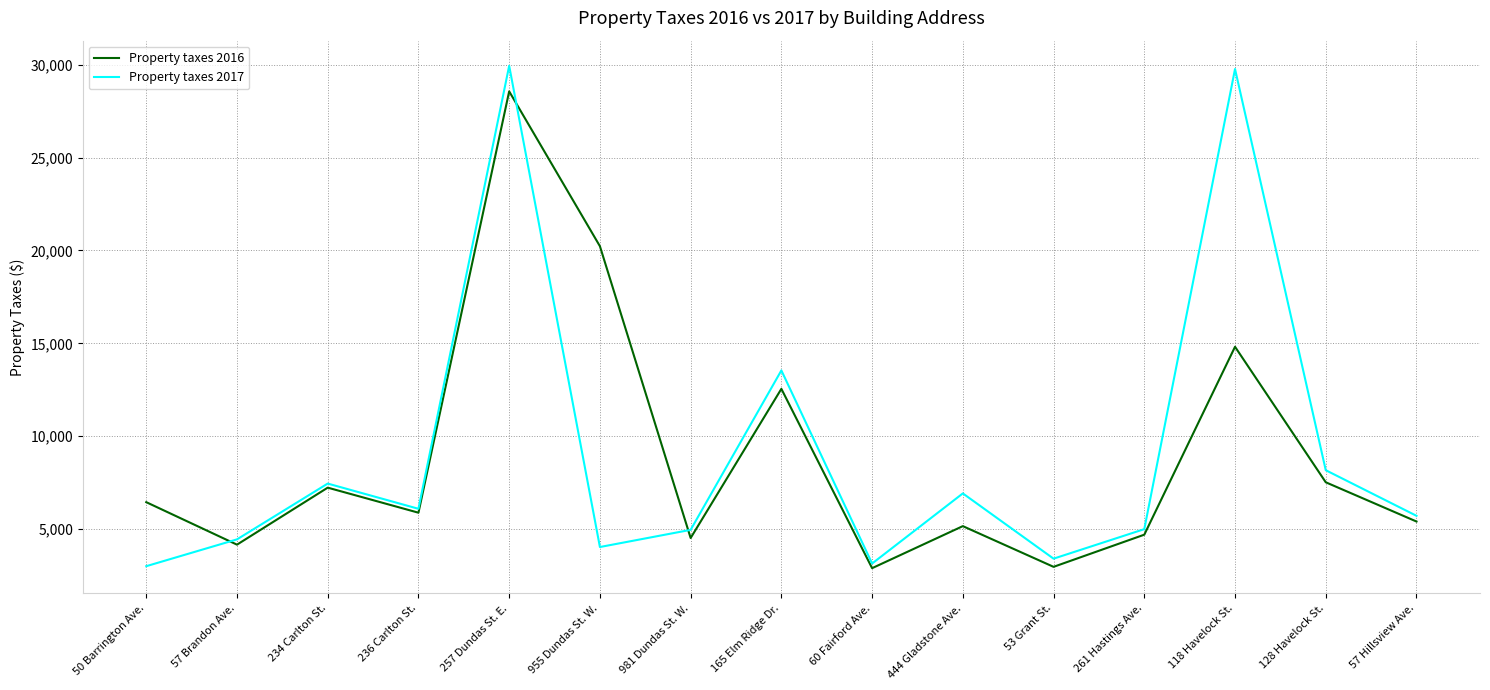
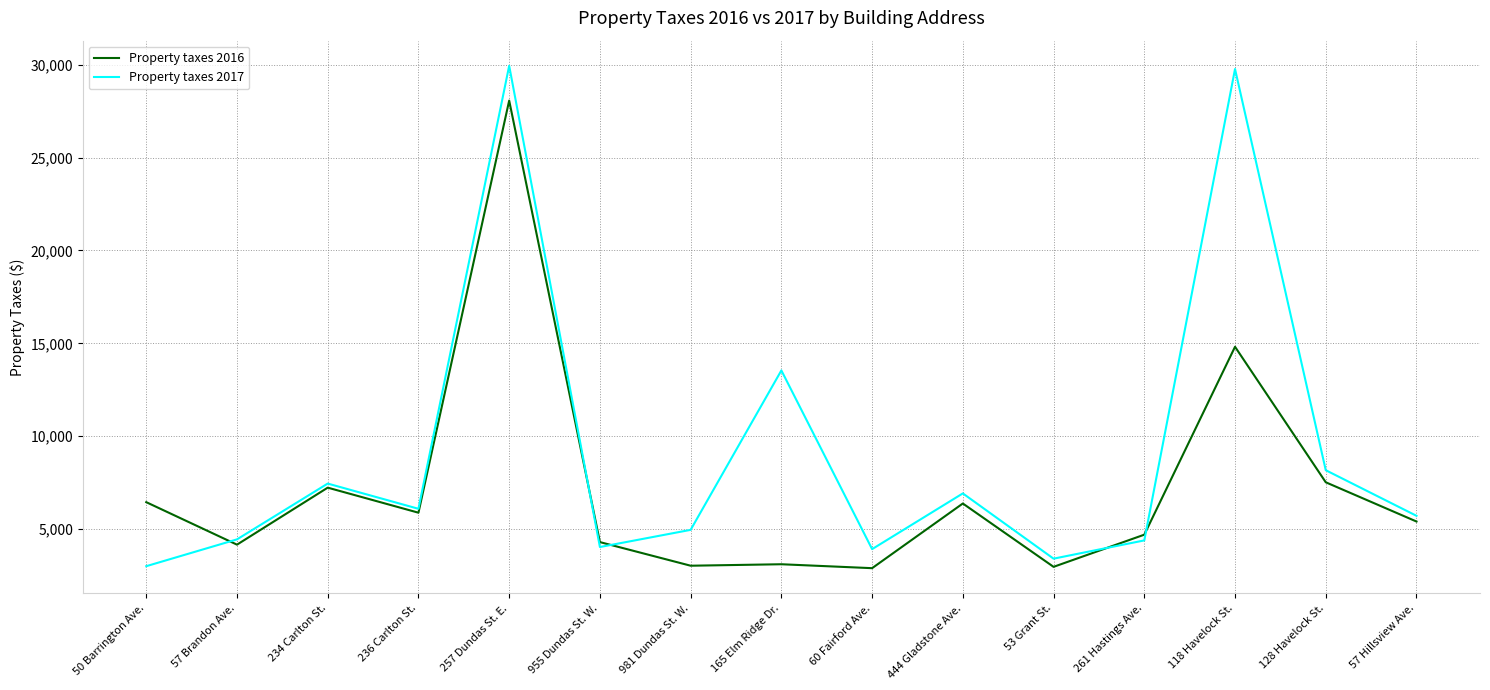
  {
    "Property taxes 2016": {
      "50 Barrington Ave.": "6,400",
      "57 Brandon Ave.": "4,200",
      "234 Carlton St.": "7,200",
      "236 Carlton St.": "5,900",
-     "257 Dundas St. E.": "28,600",
-     "955 Dundas St. W.": "20,200",
-     "981 Dundas St. W.": "4,500",
-     "165 Elm Ridge Dr.": "12,500",
+     "257 Dundas St. E.": "28,100",
+     "955 Dundas St. W.": "4,300",
+     "981 Dundas St. W.": "3,000",
+     "165 Elm Ridge Dr.": "3,100",
      "60 Fairford Ave.": "2,900",
-     "444 Gladstone Ave.": "5,200",
+     "444 Gladstone Ave.": "6,400",
      "53 Grant St.": "3,000",
      "261 Hastings Ave.": "4,700",
      "118 Havelock St.": "14,800",
      "128 Havelock St.": "7,500",
      "57 Hillsview Ave.": "5,400"
    },
    "Property taxes 2017": {
      "50 Barrington Ave.": "3,000",
      "57 Brandon Ave.": "4,400",
      "234 Carlton St.": "7,500",
      "236 Carlton St.": "6,100",
      "257 Dundas St. E.": "29,900",
      "955 Dundas St. W.": "4,000",
      "981 Dundas St. W.": "5,000",
      "165 Elm Ridge Dr.": "13,500",
-     "60 Fairford Ave.": "3,100",
+     "60 Fairford Ave.": "3,900",
      "444 Gladstone Ave.": "6,900",
      "53 Grant St.": "3,400",
-     "261 Hastings Ave.": "5,000",
+     "261 Hastings Ave.": "4,400",
      "118 Havelock St.": "29,800",
      "128 Havelock St.": "8,200",
      "57 Hillsview Ave.": "5,700"
    }
  }
